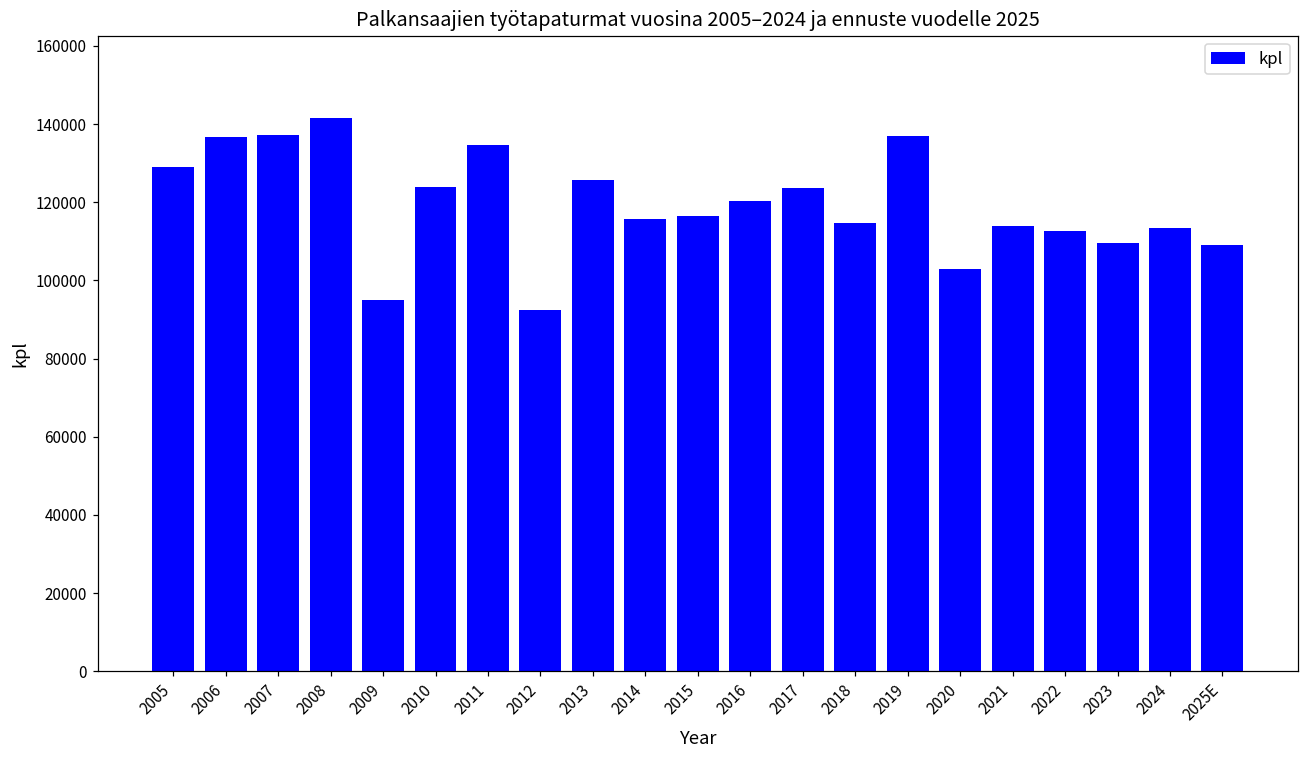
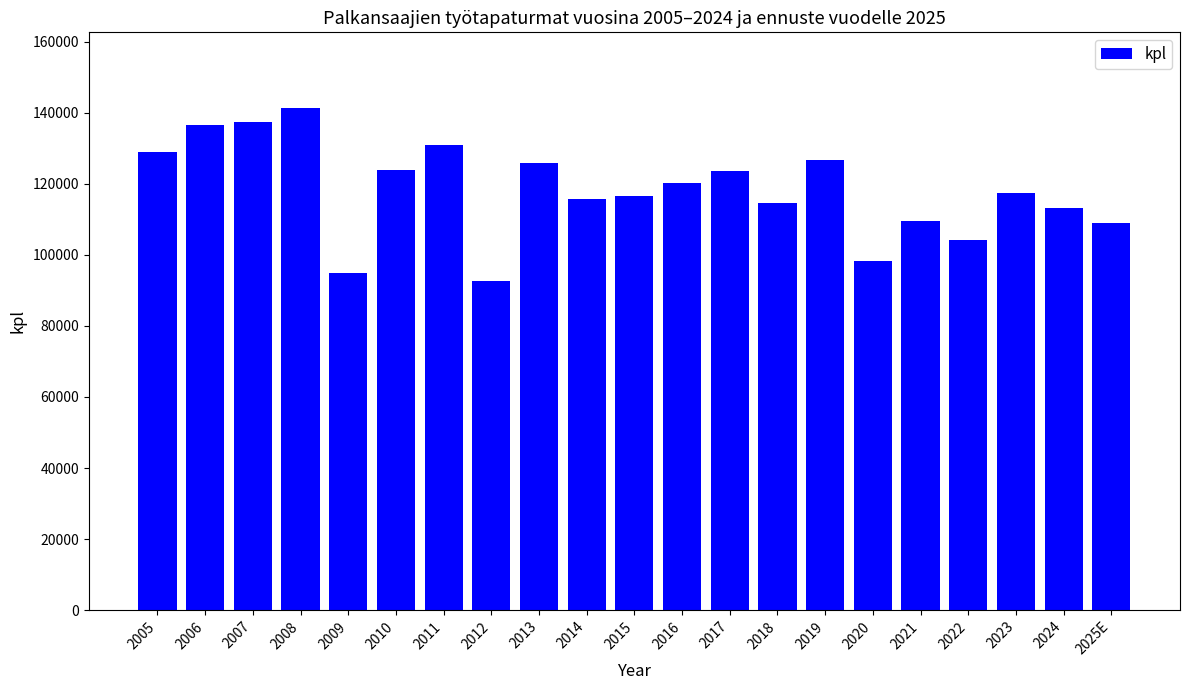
  {
    "2005": 129000,
    "2006": 137000,
    "2007": 137000,
    "2008": 141000,
    "2009": 95000,
    "2010": 124000,
-   "2011": 135000,
+   "2011": 131000,
    "2012": 93000,
    "2013": 126000,
    "2014": 116000,
    "2015": 117000,
    "2016": 120000,
    "2017": 124000,
    "2018": 115000,
-   "2019": 137000,
-   "2020": 103000,
-   "2021": 114000,
-   "2022": 113000,
-   "2023": 110000,
+   "2019": 127000,
+   "2020": 98000,
+   "2021": 110000,
+   "2022": 104000,
+   "2023": 117000,
    "2024": 113000,
    "2025E": 109000
  }
